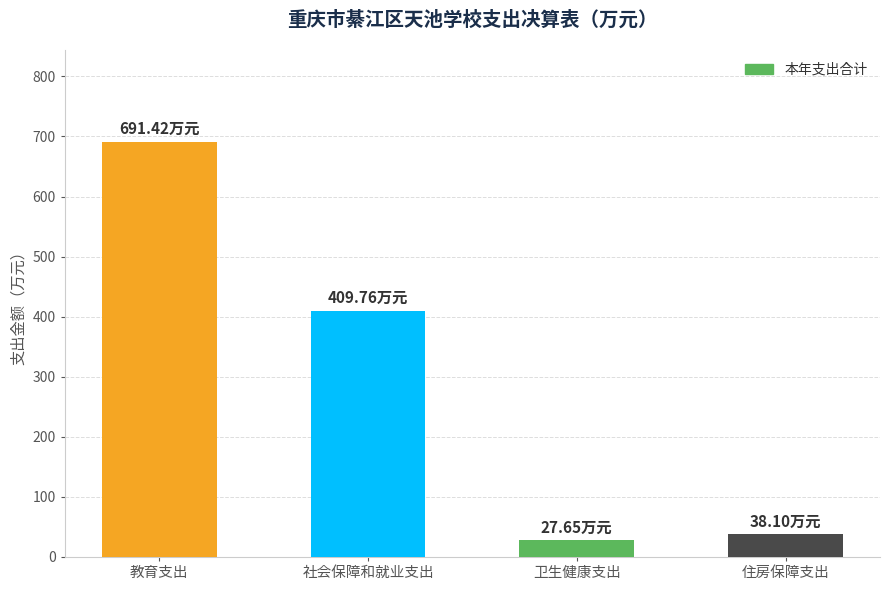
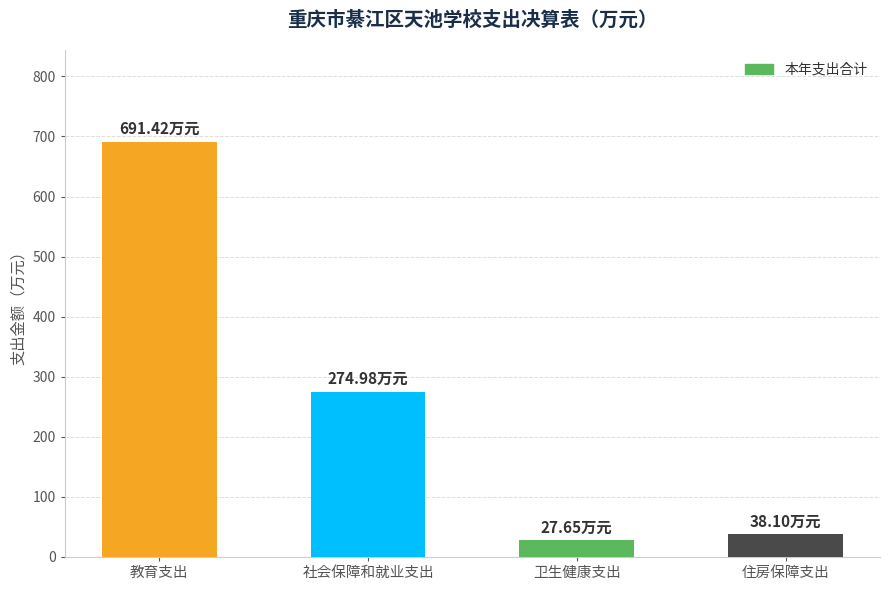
  {
    "教育支出": 691.42,
-   "社会保障和就业支出": 409.76,
+   "社会保障和就业支出": 274.98,
    "卫生健康支出": 27.65,
    "住房保障支出": 38.10
  }
